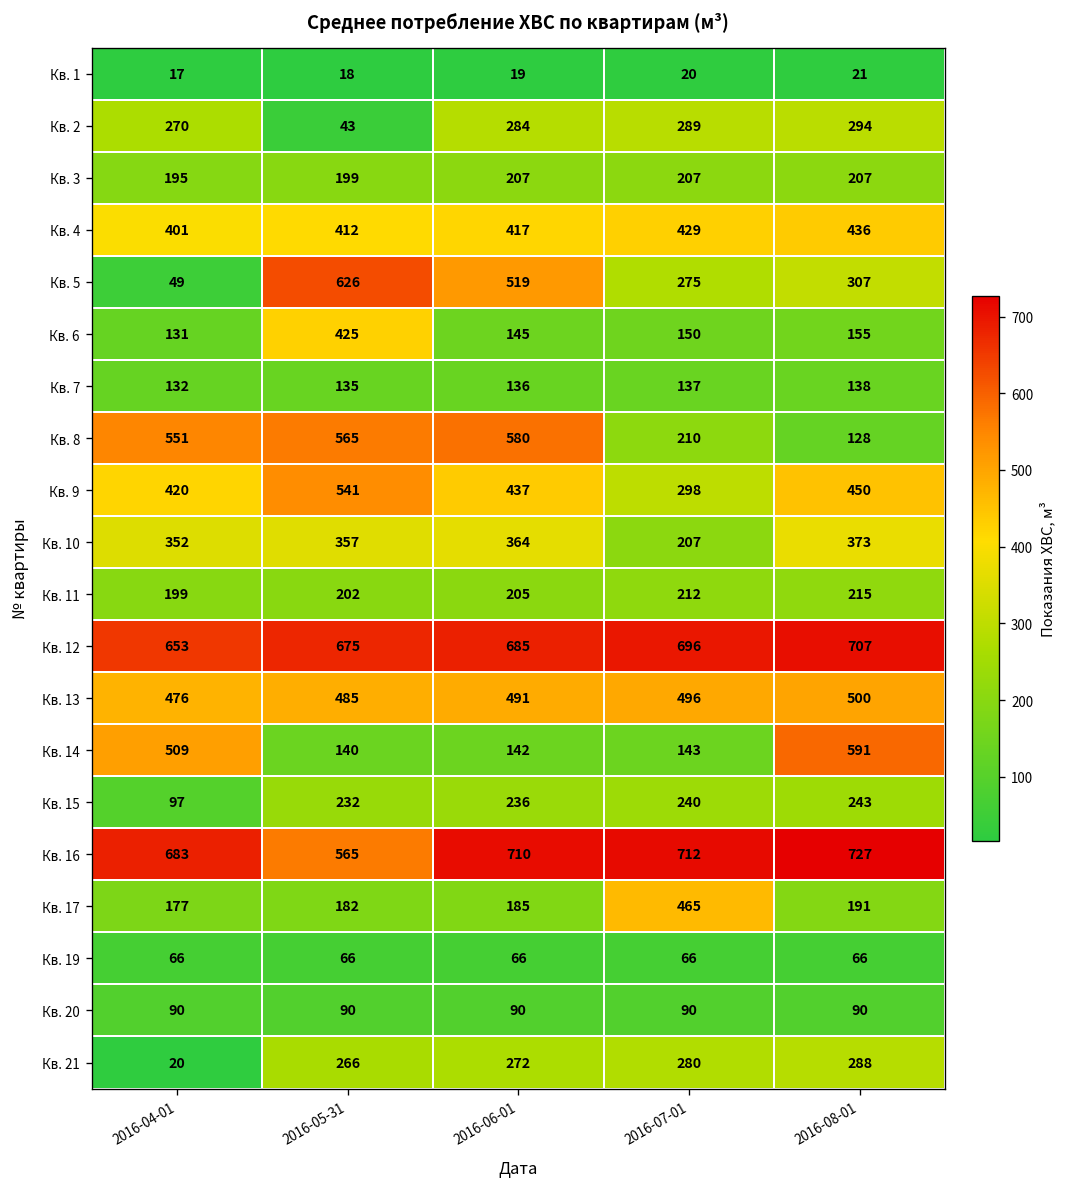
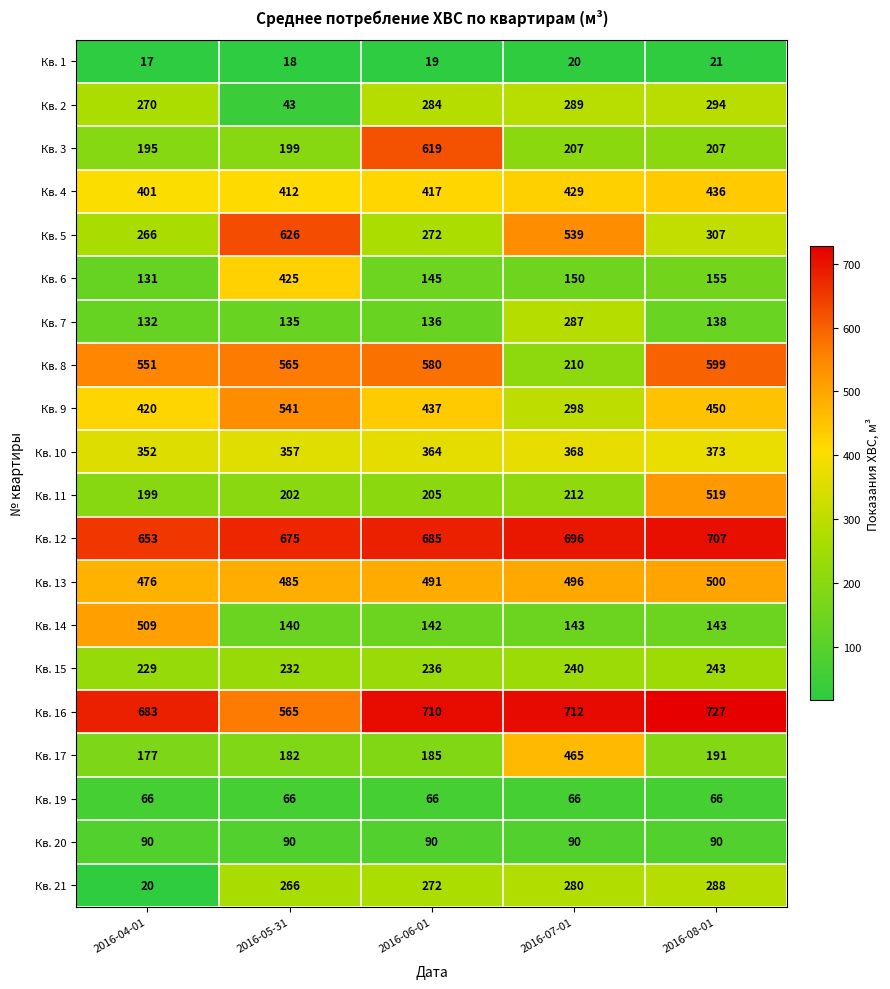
  {
    "Кв. 1": {
      "2016-04-01": 17,
      "2016-05-31": 18,
      "2016-06-01": 19,
      "2016-07-01": 20,
      "2016-08-01": 21
    },
    "Кв. 2": {
      "2016-04-01": 270,
      "2016-05-31": 43,
      "2016-06-01": 284,
      "2016-07-01": 289,
      "2016-08-01": 294
    },
    "Кв. 3": {
      "2016-04-01": 195,
      "2016-05-31": 199,
-     "2016-06-01": 207,
+     "2016-06-01": 619,
      "2016-07-01": 207,
      "2016-08-01": 207
    },
    "Кв. 4": {
      "2016-04-01": 401,
      "2016-05-31": 412,
      "2016-06-01": 417,
      "2016-07-01": 429,
      "2016-08-01": 436
    },
    "Кв. 5": {
-     "2016-04-01": 49,
+     "2016-04-01": 266,
      "2016-05-31": 626,
-     "2016-06-01": 519,
-     "2016-07-01": 275,
+     "2016-06-01": 272,
+     "2016-07-01": 539,
      "2016-08-01": 307
    },
    "Кв. 6": {
      "2016-04-01": 131,
      "2016-05-31": 425,
      "2016-06-01": 145,
      "2016-07-01": 150,
      "2016-08-01": 155
    },
    "Кв. 7": {
      "2016-04-01": 132,
      "2016-05-31": 135,
      "2016-06-01": 136,
-     "2016-07-01": 137,
+     "2016-07-01": 287,
      "2016-08-01": 138
    },
    "Кв. 8": {
      "2016-04-01": 551,
      "2016-05-31": 565,
      "2016-06-01": 580,
      "2016-07-01": 210,
-     "2016-08-01": 128
+     "2016-08-01": 599
    },
    "Кв. 9": {
      "2016-04-01": 420,
      "2016-05-31": 541,
      "2016-06-01": 437,
      "2016-07-01": 298,
      "2016-08-01": 450
    },
    "Кв. 10": {
      "2016-04-01": 352,
      "2016-05-31": 357,
      "2016-06-01": 364,
-     "2016-07-01": 207,
+     "2016-07-01": 368,
      "2016-08-01": 373
    },
    "Кв. 11": {
      "2016-04-01": 199,
      "2016-05-31": 202,
      "2016-06-01": 205,
      "2016-07-01": 212,
-     "2016-08-01": 215
+     "2016-08-01": 519
    },
    "Кв. 12": {
      "2016-04-01": 653,
      "2016-05-31": 675,
      "2016-06-01": 685,
      "2016-07-01": 696,
      "2016-08-01": 707
    },
    "Кв. 13": {
      "2016-04-01": 476,
      "2016-05-31": 485,
      "2016-06-01": 491,
      "2016-07-01": 496,
      "2016-08-01": 500
    },
    "Кв. 14": {
      "2016-04-01": 509,
      "2016-05-31": 140,
      "2016-06-01": 142,
      "2016-07-01": 143,
-     "2016-08-01": 591
+     "2016-08-01": 143
    },
    "Кв. 15": {
-     "2016-04-01": 97,
+     "2016-04-01": 229,
      "2016-05-31": 232,
      "2016-06-01": 236,
      "2016-07-01": 240,
      "2016-08-01": 243
    },
    "Кв. 16": {
      "2016-04-01": 683,
      "2016-05-31": 565,
      "2016-06-01": 710,
      "2016-07-01": 712,
      "2016-08-01": 727
    },
    "Кв. 17": {
      "2016-04-01": 177,
      "2016-05-31": 182,
      "2016-06-01": 185,
      "2016-07-01": 465,
      "2016-08-01": 191
    },
    "Кв. 19": {
      "2016-04-01": 66,
      "2016-05-31": 66,
      "2016-06-01": 66,
      "2016-07-01": 66,
      "2016-08-01": 66
    },
    "Кв. 20": {
      "2016-04-01": 90,
      "2016-05-31": 90,
      "2016-06-01": 90,
      "2016-07-01": 90,
      "2016-08-01": 90
    },
    "Кв. 21": {
      "2016-04-01": 20,
      "2016-05-31": 266,
      "2016-06-01": 272,
      "2016-07-01": 280,
      "2016-08-01": 288
    }
  }
